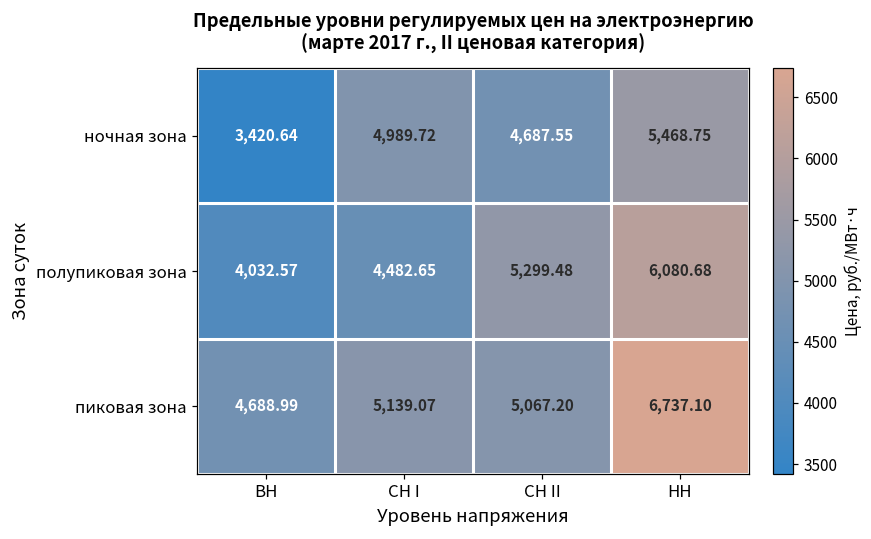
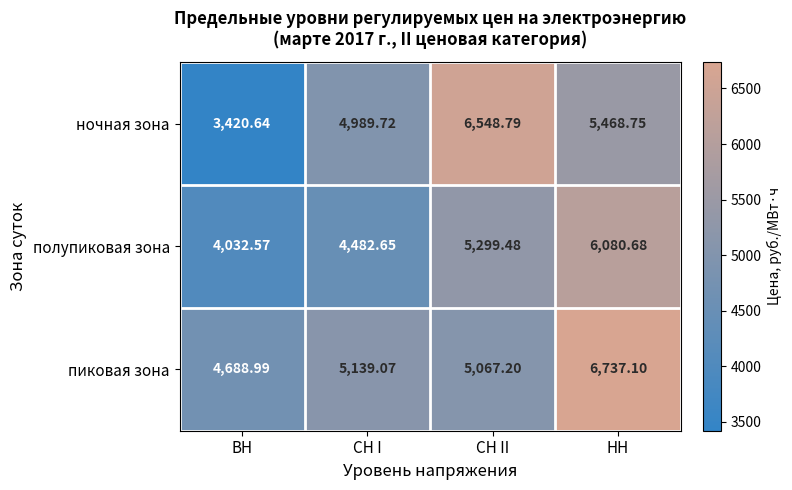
  {
    "ночная зона": {
      "ВН": "3,420.64",
      "СН I": "4,989.72",
-     "СН II": "4,687.55",
+     "СН II": "6,548.79",
      "НН": "5,468.75"
    },
    "полупиковая зона": {
      "ВН": "4,032.57",
      "СН I": "4,482.65",
      "СН II": "5,299.48",
      "НН": "6,080.68"
    },
    "пиковая зона": {
      "ВН": "4,688.99",
      "СН I": "5,139.07",
      "СН II": "5,067.20",
      "НН": "6,737.10"
    }
  }
